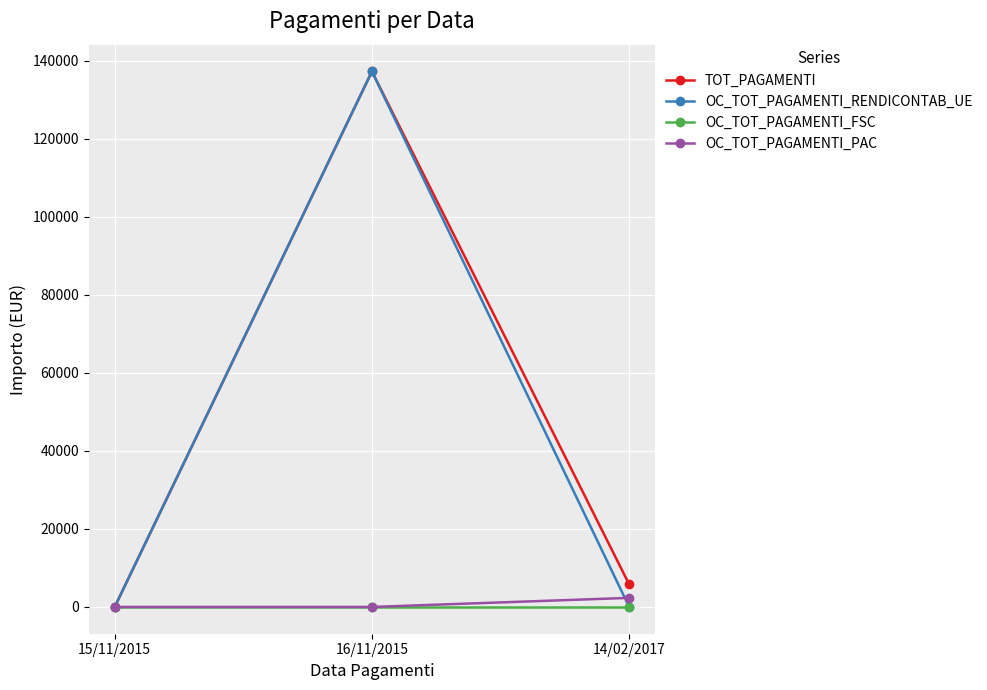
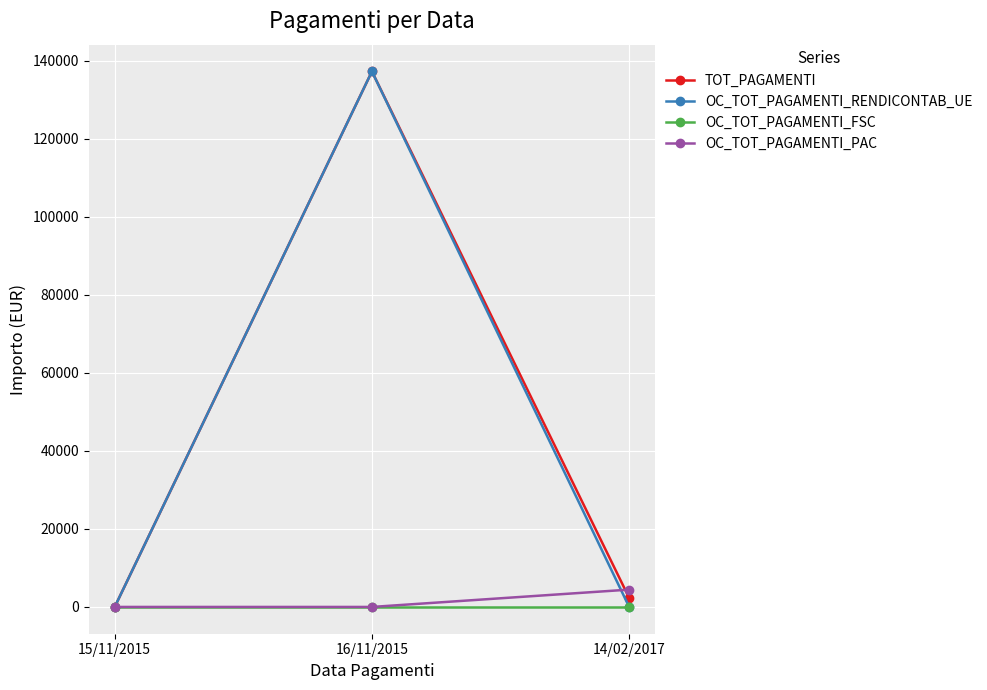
  {
    "TOT_PAGAMENTI": {
-     "14/02/2017": 6000
+     "14/02/2017": 2000
    },
    "OC_TOT_PAGAMENTI_PAC": {
-     "14/02/2017": 2000
+     "14/02/2017": 4000
    }
  }
